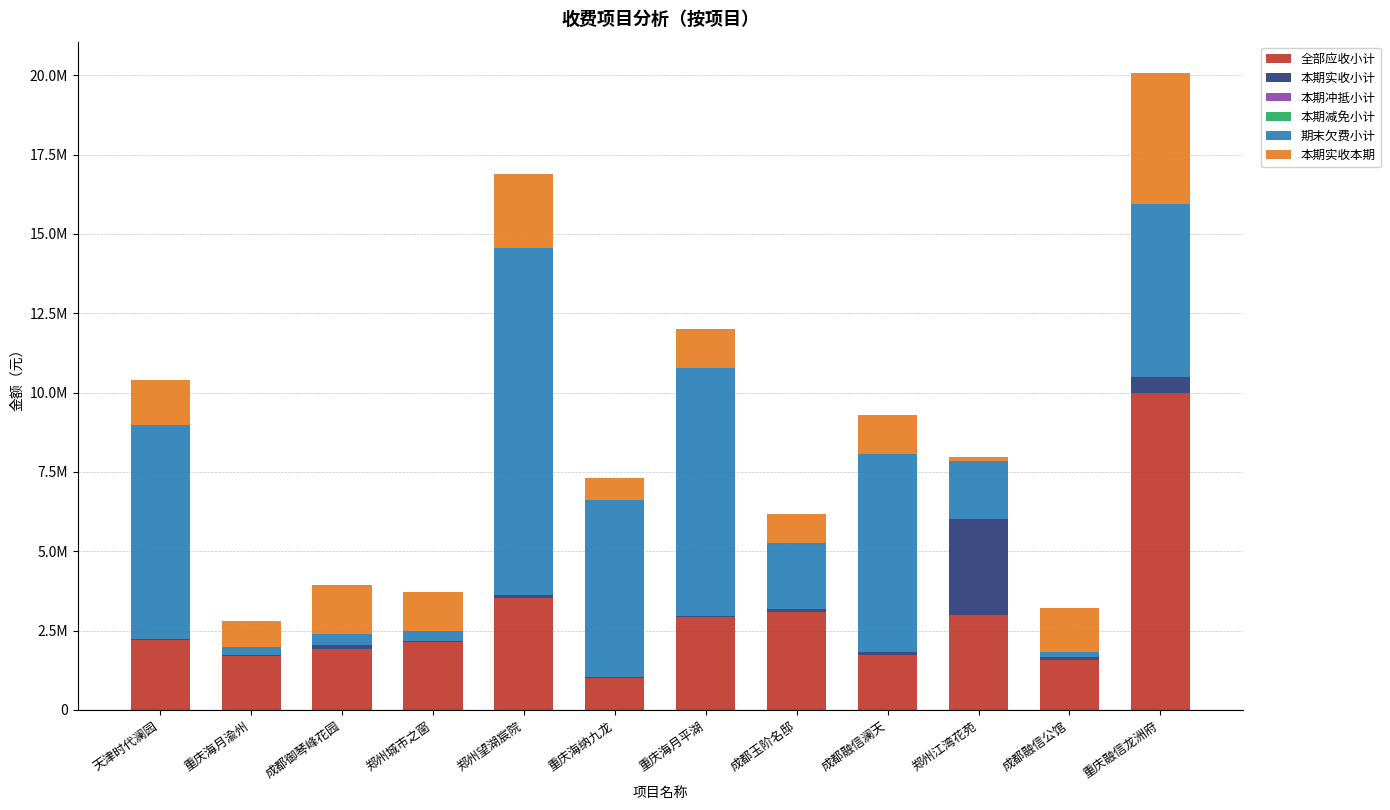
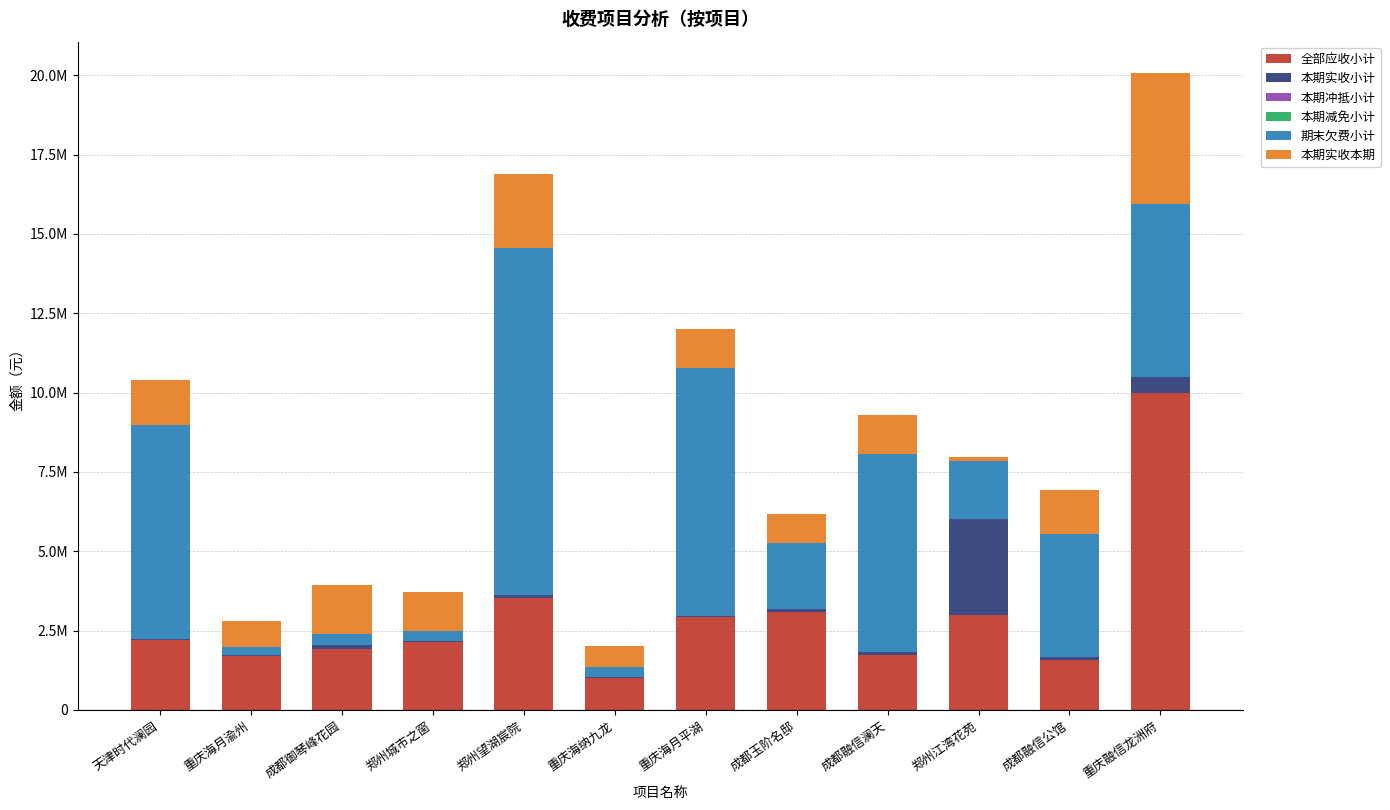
  {
    "本期减免小计": {
      "天津时代澜园": 0,
      "重庆海月渝州": 0,
      "郑州城市之窗": 0,
      "重庆海纳九龙": 0,
      "重庆海月平湖": 0,
      "重庆融信龙洲府": 500000
    },
    "期末欠费小计": {
      "天津时代澜园": 6700000,
      "重庆海月渝州": 200000,
      "成都御琴峰花园": 400000,
      "郑州城市之窗": 300000,
      "郑州望湖宸院": 10900000,
-     "重庆海纳九龙": 5600000,
+     "重庆海纳九龙": 300000,
      "重庆海月平湖": 7800000,
      "成都玉阶名邸": 2100000,
      "成都融信澜天": 6200000,
      "郑州江湾花苑": 1800000,
-     "成都融信公馆": 200000,
+     "成都融信公馆": 3900000,
      "重庆融信龙洲府": 5500000
    },
    "本期实收本期": {
      "天津时代澜园": 1400000,
      "重庆海月渝州": 800000,
      "成都御琴峰花园": 1500000,
      "郑州城市之窗": 1200000,
      "郑州望湖宸院": 2300000,
      "重庆海纳九龙": 700000,
      "重庆海月平湖": 1200000,
      "成都玉阶名邸": 900000,
      "成都融信澜天": 1200000,
      "郑州江湾花苑": 100000,
      "成都融信公馆": 1400000,
      "重庆融信龙洲府": 4100000
    }
  }
